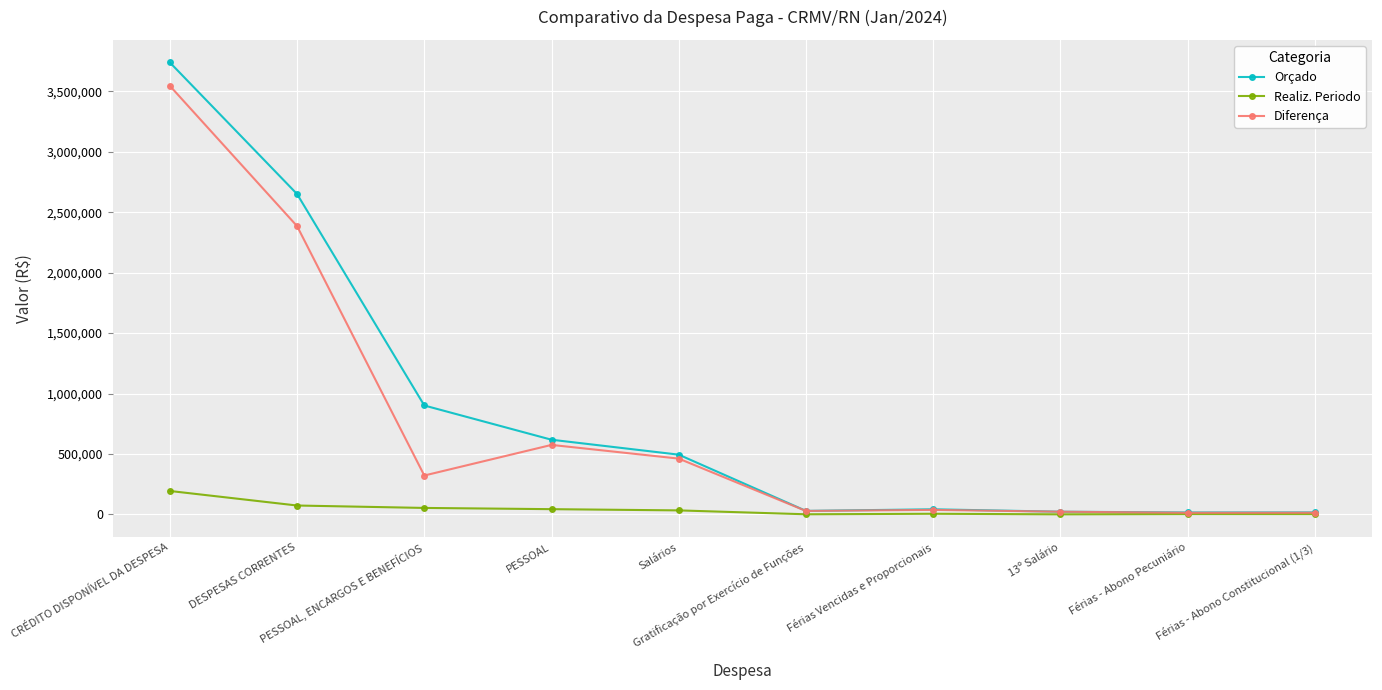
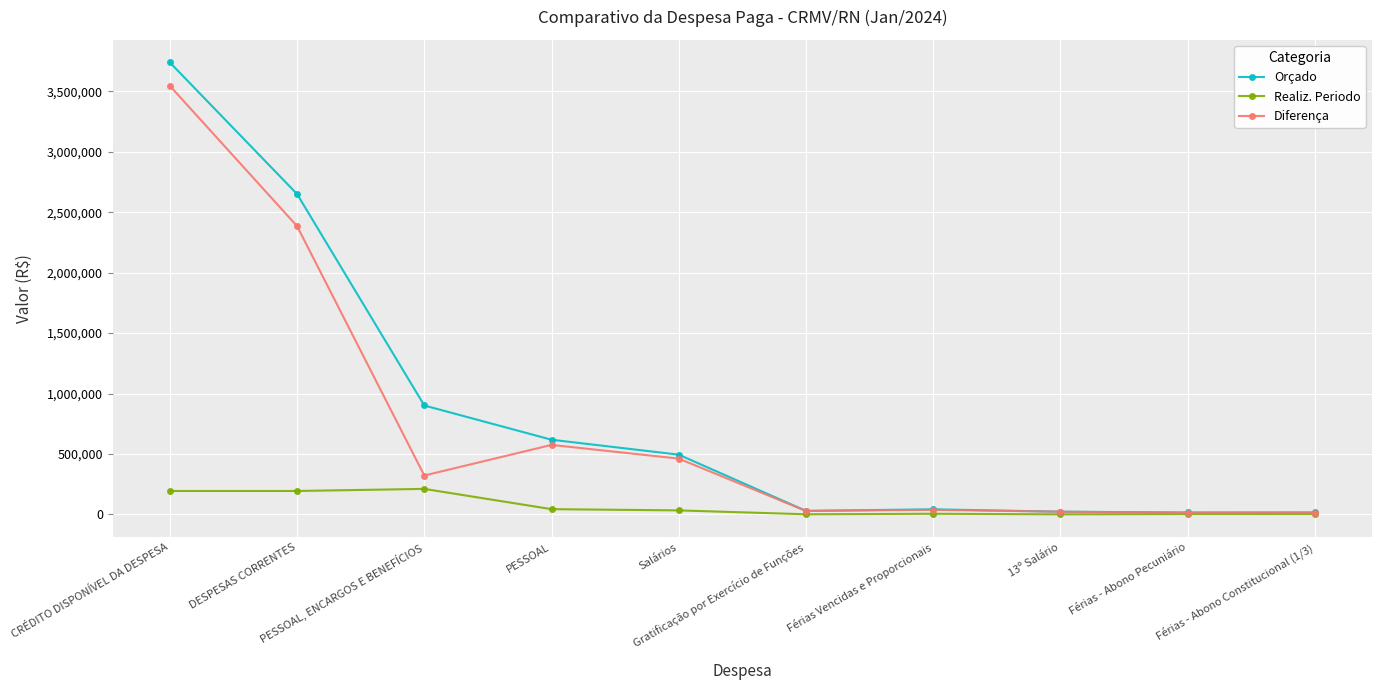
  {
    "Orçado": {
      "CRÉDITO DISPONÍVEL DA DESPESA": "3,740,000",
      "DESPESAS CORRENTES": "2,650,000",
      "PESSOAL, ENCARGOS E BENEFÍCIOS": "900,000",
      "PESSOAL": "620,000",
      "Salários": "490,000"
    },
    "Realiz. Periodo": {
      "CRÉDITO DISPONÍVEL DA DESPESA": "190,000",
-     "DESPESAS CORRENTES": "70,000",
-     "PESSOAL, ENCARGOS E BENEFÍCIOS": "50,000",
+     "DESPESAS CORRENTES": "190,000",
+     "PESSOAL, ENCARGOS E BENEFÍCIOS": "210,000",
      "PESSOAL": "40,000",
      "Salários": "30,000",
      "Gratificação por Exercício de Funções": "0",
      "Férias Vencidas e Proporcionais": "0",
      "13º Salário": "0"
    },
    "Diferença": {
      "CRÉDITO DISPONÍVEL DA DESPESA": "3,550,000",
      "DESPESAS CORRENTES": "2,390,000",
      "PESSOAL, ENCARGOS E BENEFÍCIOS": "320,000",
      "PESSOAL": "570,000",
      "Salários": "460,000"
    }
  }
